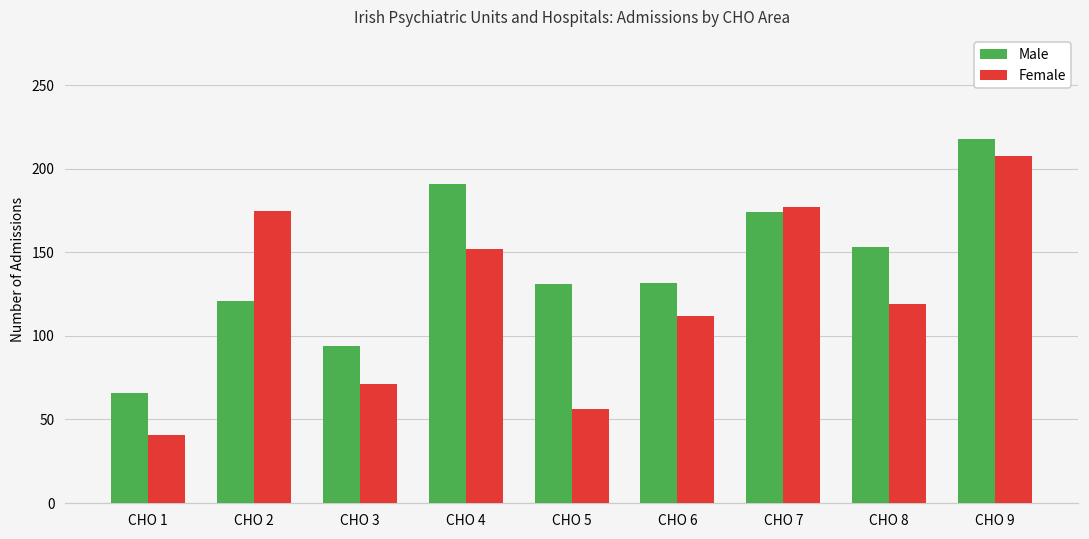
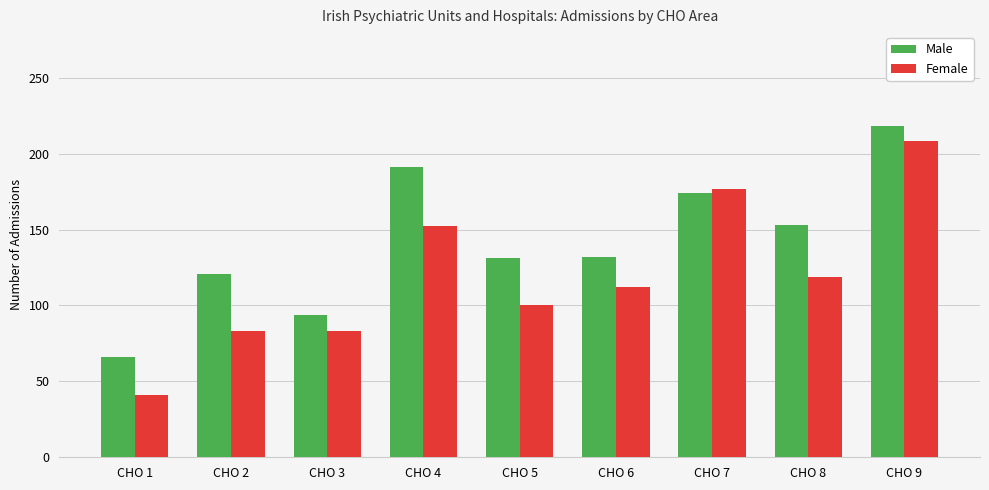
  {
    "Male": {
      "CHO 1": 66,
      "CHO 2": 121,
      "CHO 3": 94,
      "CHO 4": 191,
      "CHO 5": 131,
      "CHO 6": 132,
      "CHO 7": 174,
      "CHO 8": 153,
      "CHO 9": 218
    },
    "Female": {
      "CHO 1": 41,
-     "CHO 2": 175,
-     "CHO 3": 71,
+     "CHO 2": 83,
+     "CHO 3": 83,
      "CHO 4": 152,
-     "CHO 5": 56,
+     "CHO 5": 100,
      "CHO 6": 112,
      "CHO 7": 177,
      "CHO 8": 119,
      "CHO 9": 208
    }
  }
